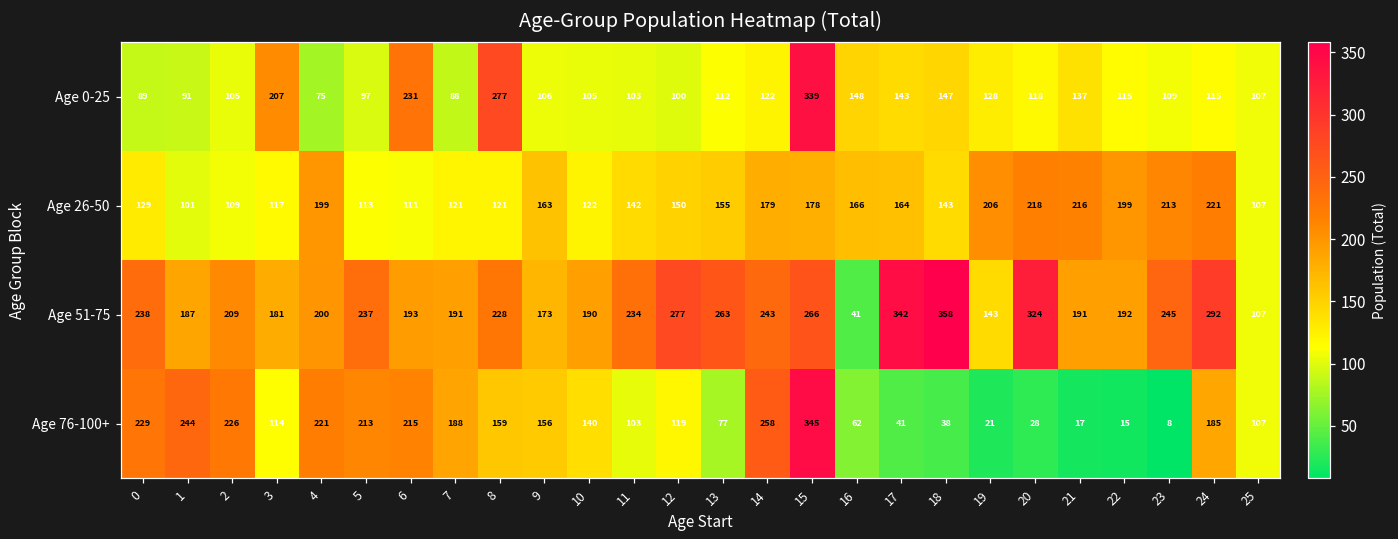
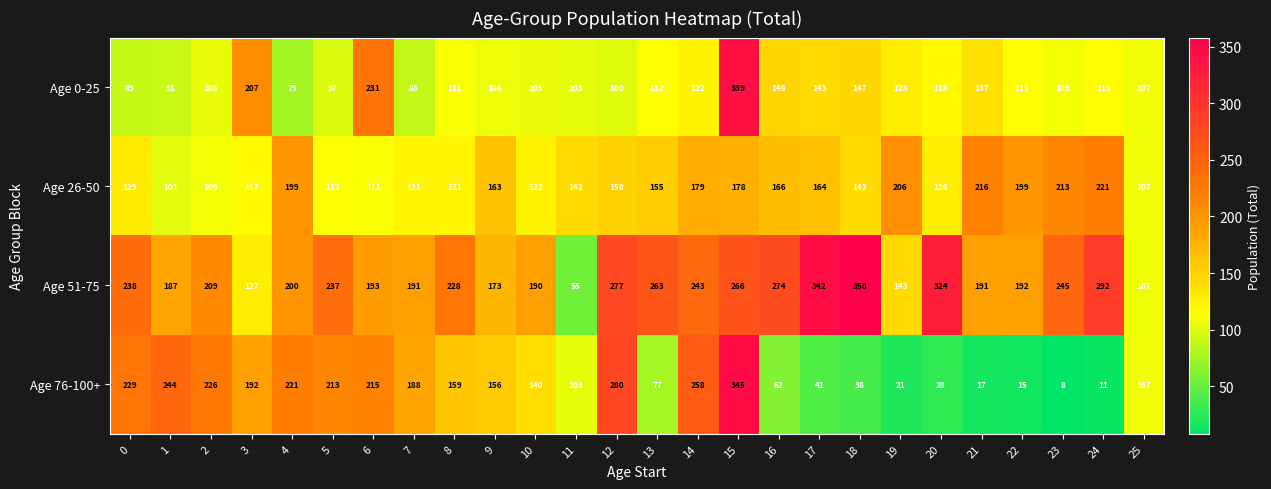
  {
    "Age 0-25": {
      "0": 89,
      "1": 91,
      "2": 105,
      "3": 207,
      "4": 75,
      "5": 97,
      "6": 231,
      "7": 88,
-     "8": 277,
+     "8": 111,
      "9": 106,
      "10": 105,
      "11": 103,
      "12": 100,
      "13": 112,
      "14": 122,
      "15": 339,
      "16": 148,
      "17": 143,
      "18": 147,
      "19": 128,
      "20": 118,
      "21": 137,
      "22": 115,
      "23": 109,
      "24": 115,
      "25": 107
    },
    "Age 26-50": {
      "0": 129,
      "1": 101,
      "2": 109,
      "3": 117,
      "4": 199,
      "5": 113,
      "6": 111,
      "7": 121,
      "8": 121,
      "9": 163,
      "10": 122,
      "11": 142,
      "12": 150,
      "13": 155,
      "14": 179,
      "15": 178,
      "16": 166,
      "17": 164,
      "18": 143,
      "19": 206,
-     "20": 218,
+     "20": 128,
      "21": 216,
      "22": 199,
      "23": 213,
      "24": 221,
      "25": 107
    },
    "Age 51-75": {
      "0": 238,
      "1": 187,
      "2": 209,
-     "3": 181,
+     "3": 127,
      "4": 200,
      "5": 237,
      "6": 193,
      "7": 191,
      "8": 228,
      "9": 173,
      "10": 190,
-     "11": 234,
+     "11": 55,
      "12": 277,
      "13": 263,
      "14": 243,
      "15": 266,
-     "16": 41,
+     "16": 274,
      "17": 342,
      "18": 358,
      "19": 143,
      "20": 324,
      "21": 191,
      "22": 192,
      "23": 245,
      "24": 292,
      "25": 107
    },
    "Age 76-100+": {
      "0": 229,
      "1": 244,
      "2": 226,
-     "3": 114,
+     "3": 192,
      "4": 221,
      "5": 213,
      "6": 215,
      "7": 188,
      "8": 159,
      "9": 156,
      "10": 140,
      "11": 103,
-     "12": 119,
+     "12": 280,
      "13": 77,
      "14": 258,
      "15": 345,
      "16": 62,
      "17": 41,
      "18": 38,
      "19": 21,
      "20": 28,
      "21": 17,
      "22": 15,
      "23": 8,
-     "24": 185,
+     "24": 11,
      "25": 107
    }
  }
